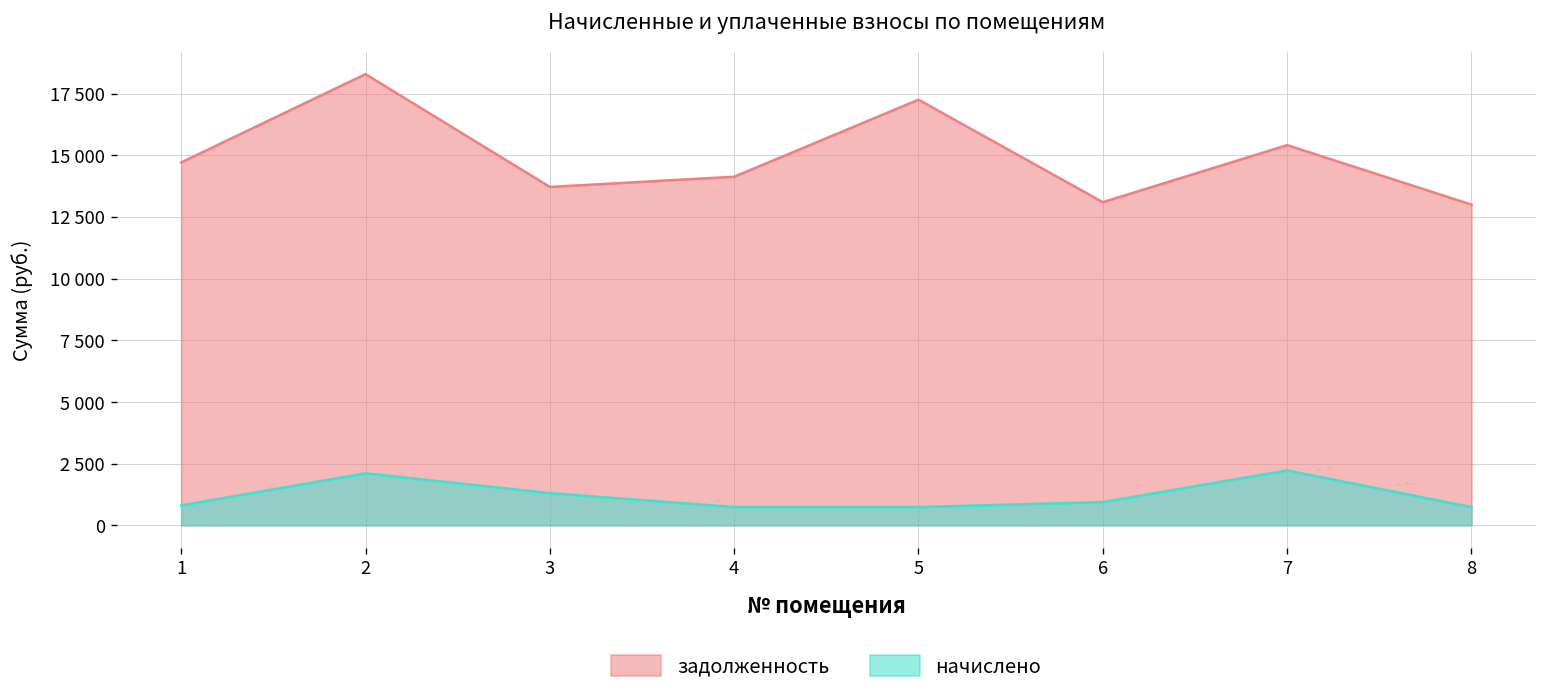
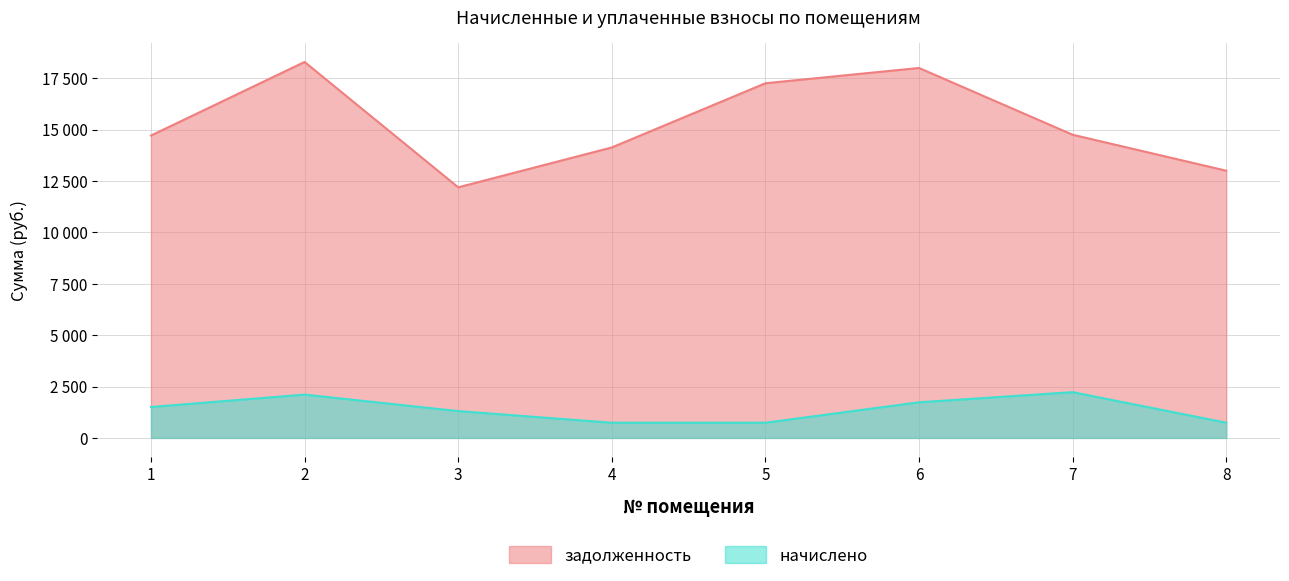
  {
    "задолженность": {
      "1": 14700,
      "2": 18300,
-     "3": 13700,
+     "3": 12200,
      "4": 14100,
      "5": 17300,
-     "6": 13100,
-     "7": 15400,
+     "6": 18000,
+     "7": 14700,
      "8": 13000
    },
    "начислено": {
-     "1": 800,
+     "1": 1500,
      "2": 2100,
      "3": 1300,
      "4": 700,
      "5": 700,
-     "6": 900,
+     "6": 1700,
      "7": 2200,
      "8": 700
    }
  }
